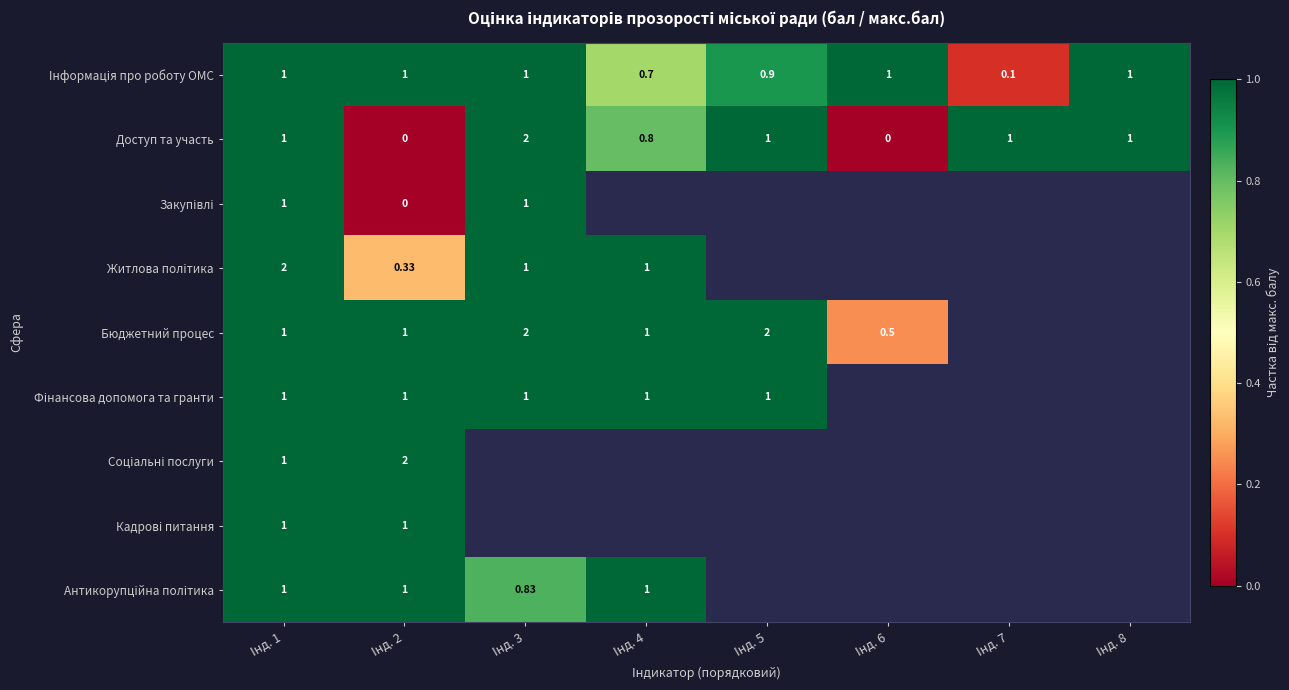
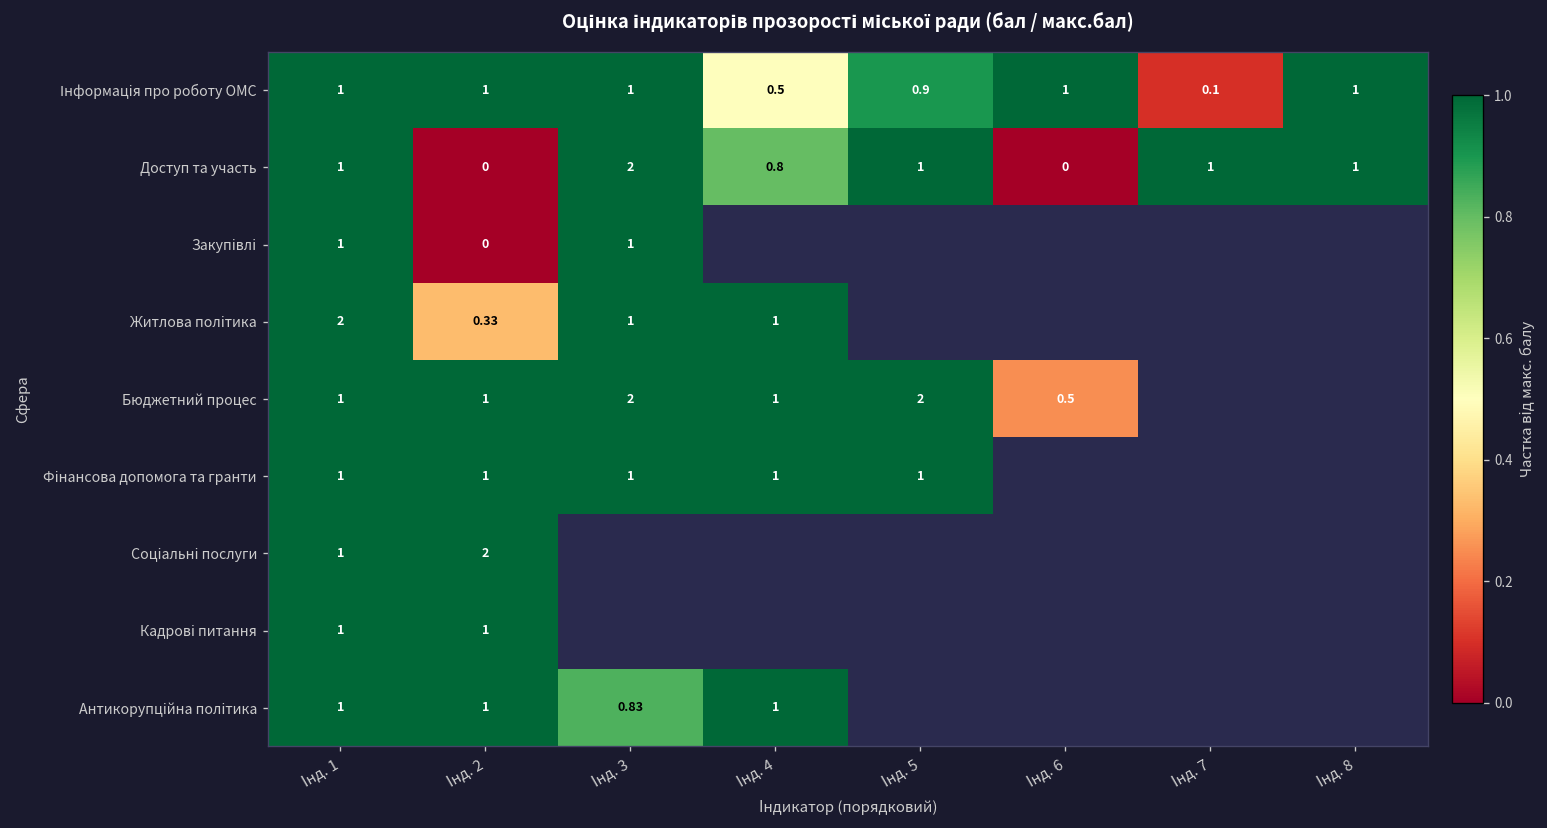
  {
    "Інформація про роботу ОМС": {
      "Інд. 1": 1,
      "Інд. 2": 1,
      "Інд. 3": 1,
-     "Інд. 4": 0.7,
+     "Інд. 4": 0.5,
      "Інд. 5": 0.9,
      "Інд. 6": 1,
      "Інд. 7": 0.1,
      "Інд. 8": 1
    },
    "Доступ та участь": {
      "Інд. 1": 1,
      "Інд. 2": 0,
      "Інд. 3": 2,
      "Інд. 4": 0.8,
      "Інд. 5": 1,
      "Інд. 6": 0,
      "Інд. 7": 1,
      "Інд. 8": 1
    },
    "Закупівлі": {
      "Інд. 1": 1,
      "Інд. 2": 0,
      "Інд. 3": 1
    },
    "Житлова політика": {
      "Інд. 1": 2,
      "Інд. 2": 0.33,
      "Інд. 3": 1,
      "Інд. 4": 1
    },
    "Бюджетний процес": {
      "Інд. 1": 1,
      "Інд. 2": 1,
      "Інд. 3": 2,
      "Інд. 4": 1,
      "Інд. 5": 2,
      "Інд. 6": 0.5
    },
    "Фінансова допомога та гранти": {
      "Інд. 1": 1,
      "Інд. 2": 1,
      "Інд. 3": 1,
      "Інд. 4": 1,
      "Інд. 5": 1
    },
    "Соціальні послуги": {
      "Інд. 1": 1,
      "Інд. 2": 2
    },
    "Кадрові питання": {
      "Інд. 1": 1,
      "Інд. 2": 1
    },
    "Антикорупційна політика": {
      "Інд. 1": 1,
      "Інд. 2": 1,
      "Інд. 3": 0.83,
      "Інд. 4": 1
    }
  }
